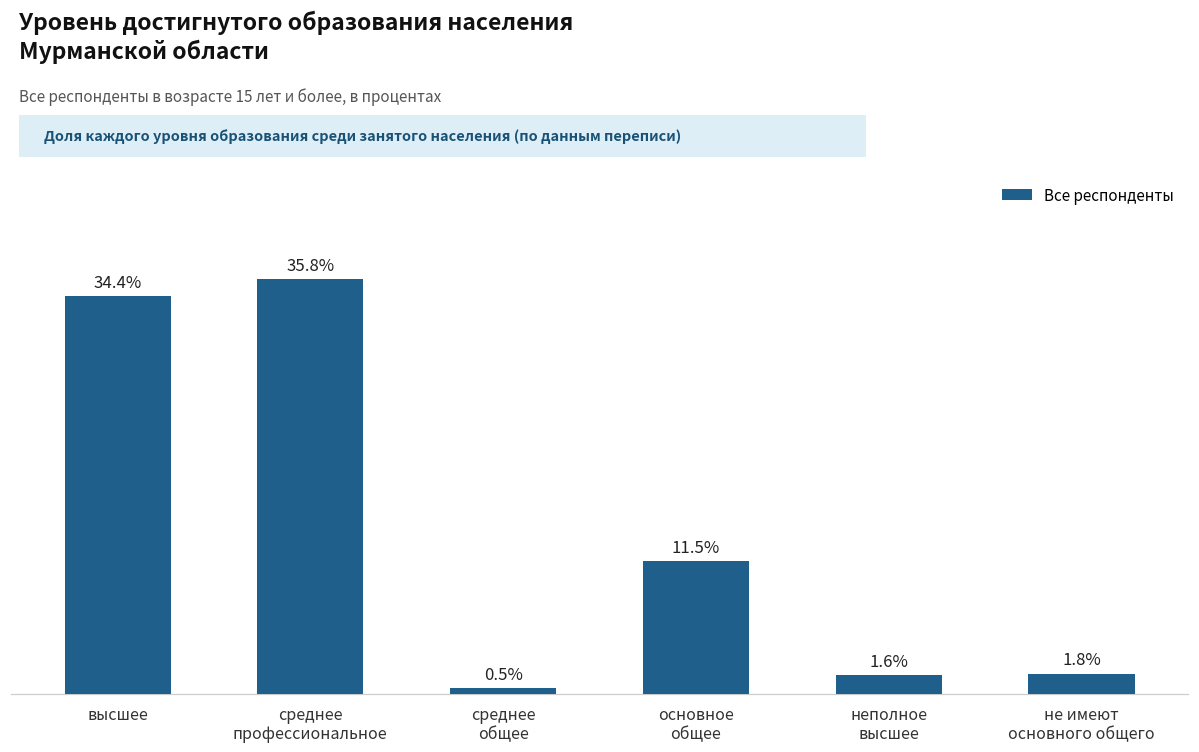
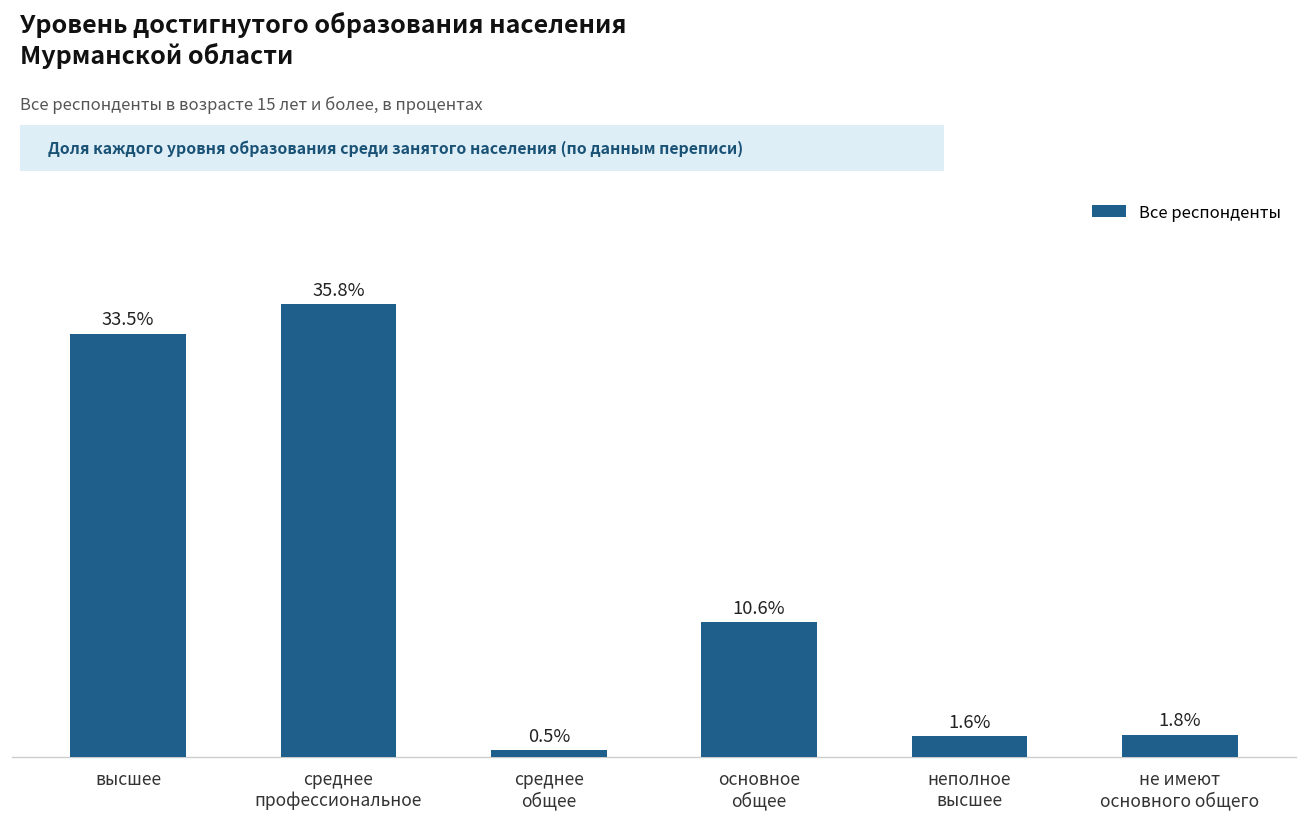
  {
-   "высшее": "34.4%",
+   "высшее": "33.5%",
    "среднее профессиональное": "35.8%",
    "среднее общее": "0.5%",
-   "основное общее": "11.5%",
+   "основное общее": "10.6%",
    "неполное высшее": "1.6%",
    "не имеют основного общего": "1.8%"
  }
